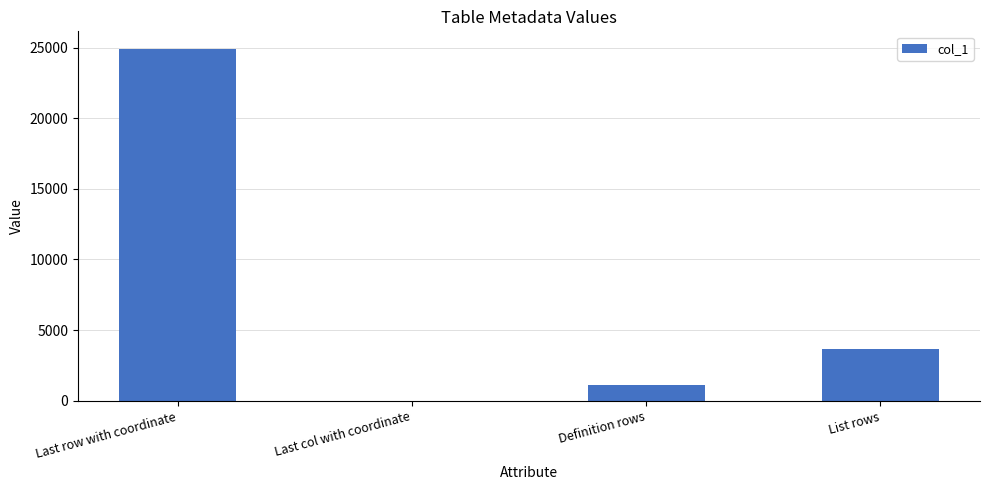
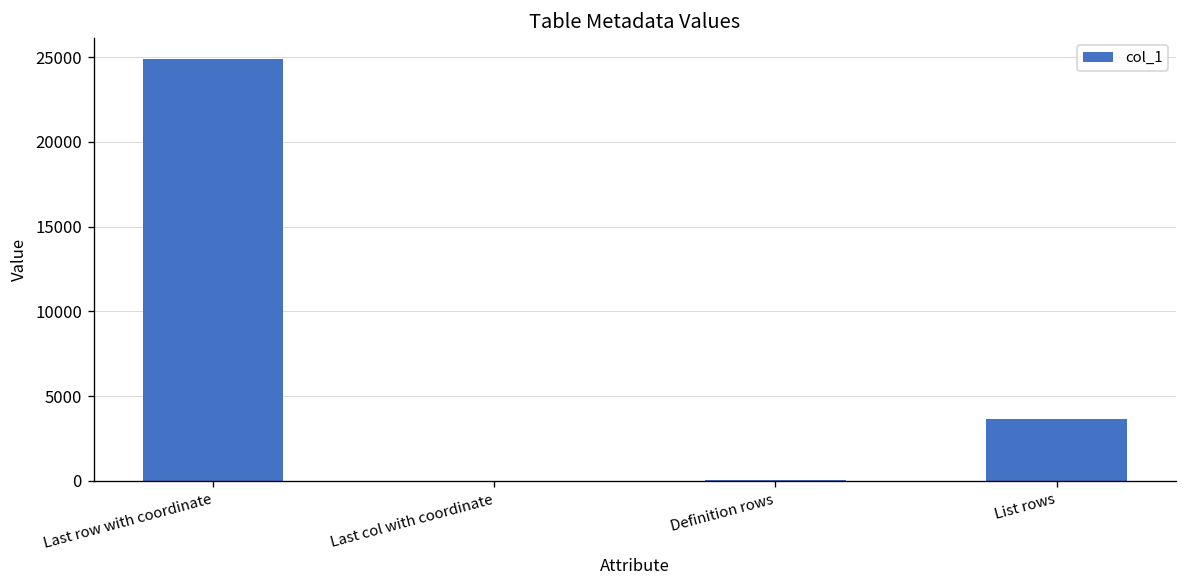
  {
    "Last row with coordinate": 24900,
-   "Definition rows": 1100,
+   "Definition rows": 100,
    "List rows": 3700
  }
